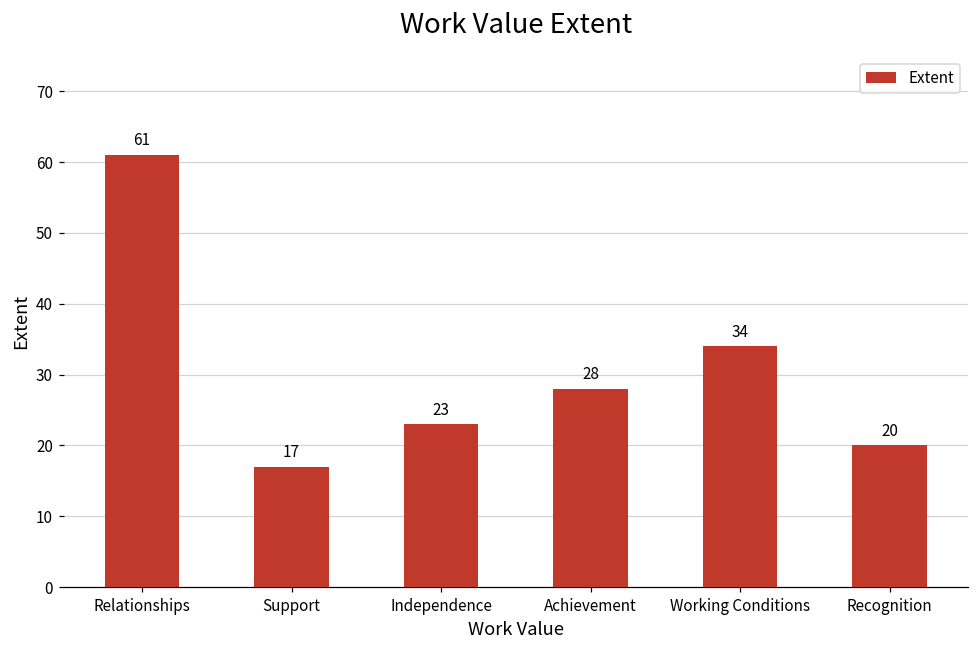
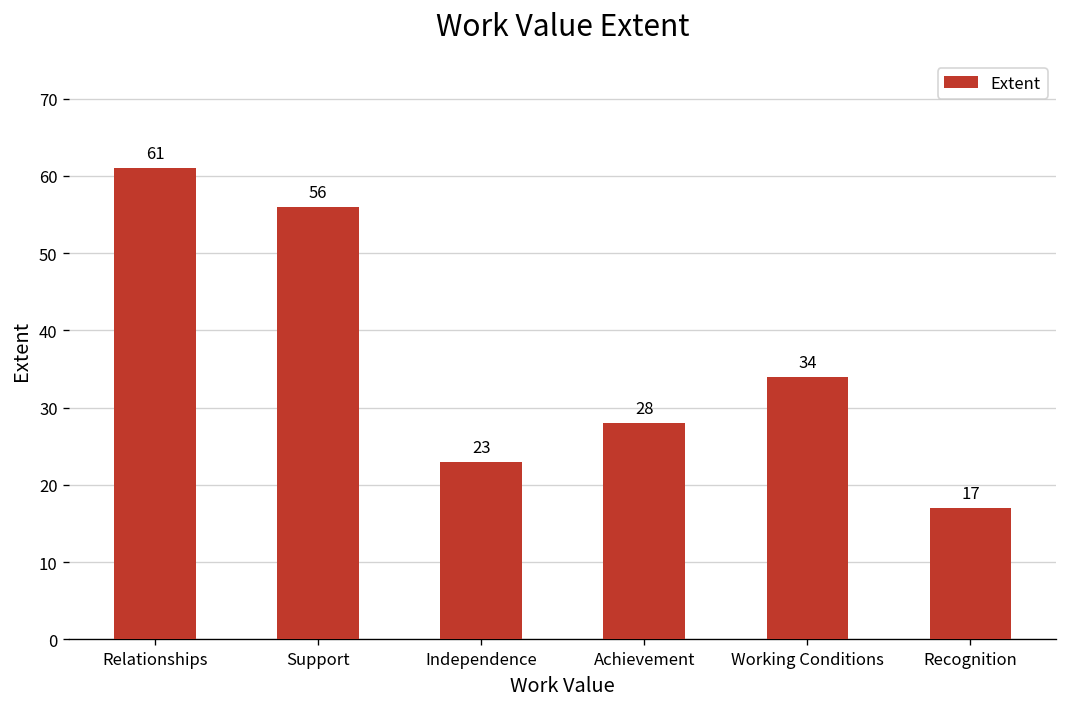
  {
    "Relationships": 61,
-   "Support": 17,
+   "Support": 56,
    "Independence": 23,
    "Achievement": 28,
    "Working Conditions": 34,
-   "Recognition": 20
+   "Recognition": 17
  }
